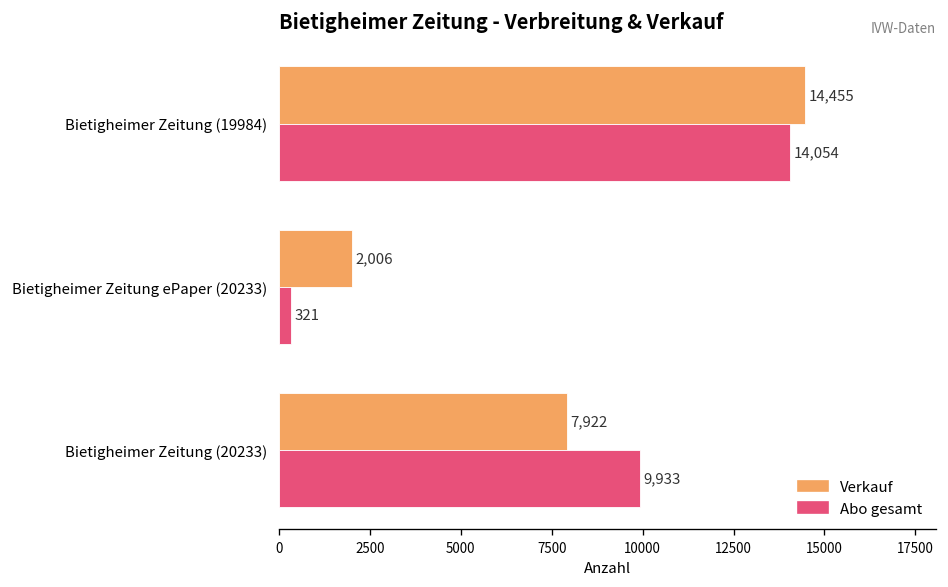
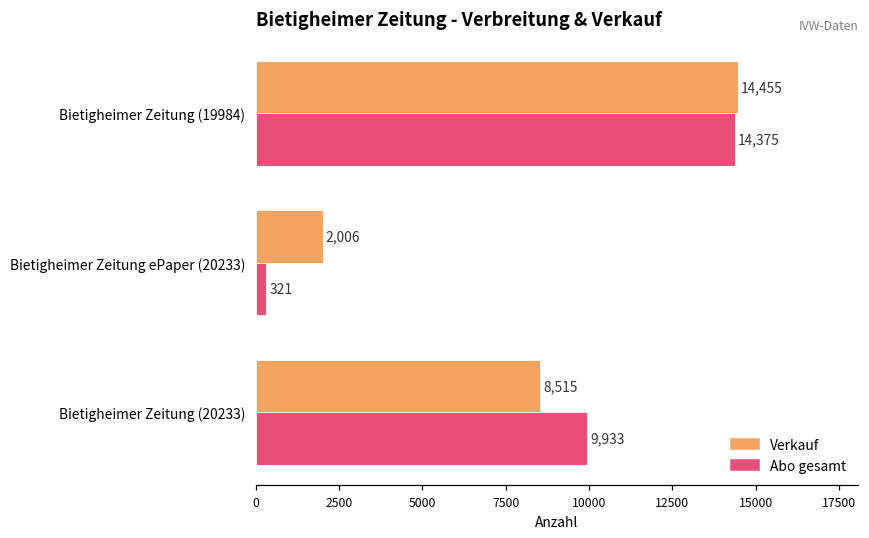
  {
    "Verkauf": {
      "Bietigheimer Zeitung (19984)": "14,455",
      "Bietigheimer Zeitung ePaper (20233)": "2,006",
-     "Bietigheimer Zeitung (20233)": "7,922"
+     "Bietigheimer Zeitung (20233)": "8,515"
    },
    "Abo gesamt": {
-     "Bietigheimer Zeitung (19984)": "14,054",
+     "Bietigheimer Zeitung (19984)": "14,375",
      "Bietigheimer Zeitung ePaper (20233)": "321",
      "Bietigheimer Zeitung (20233)": "9,933"
    }
  }
